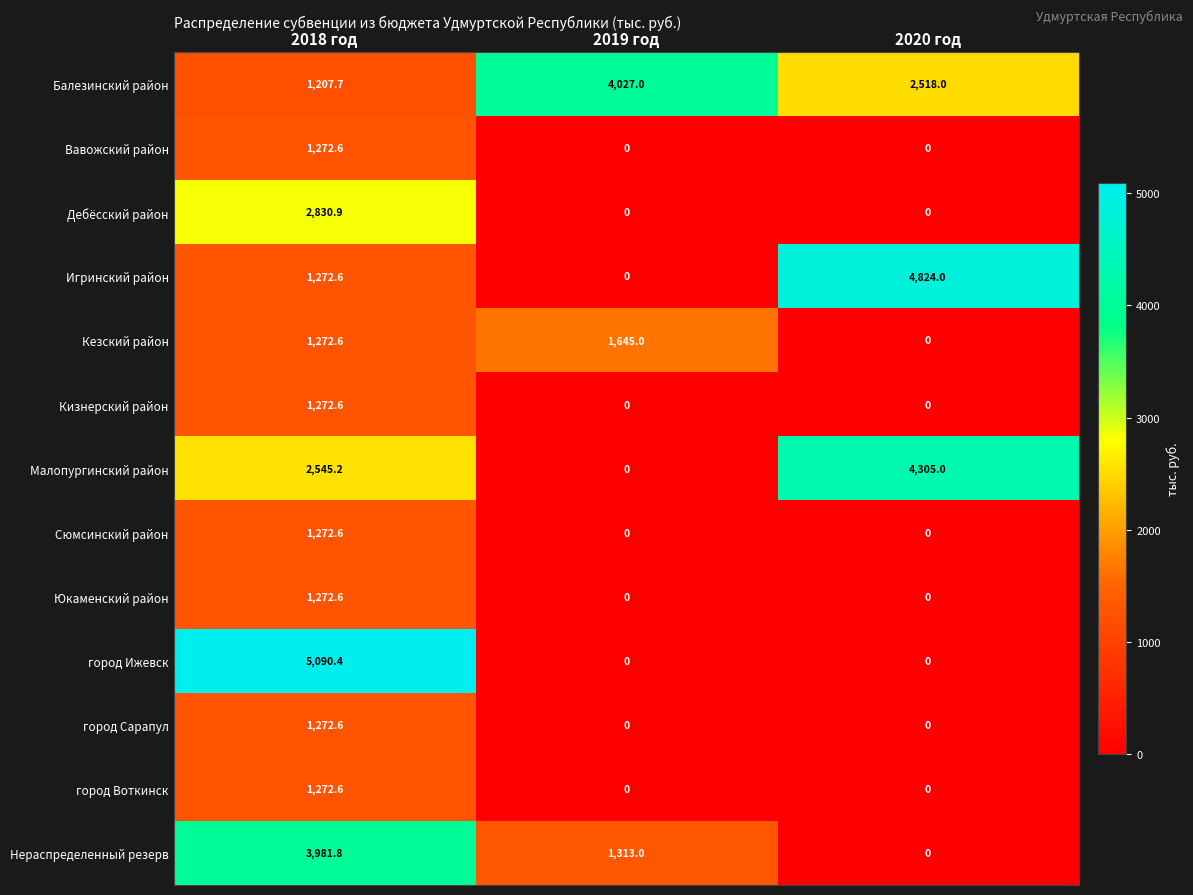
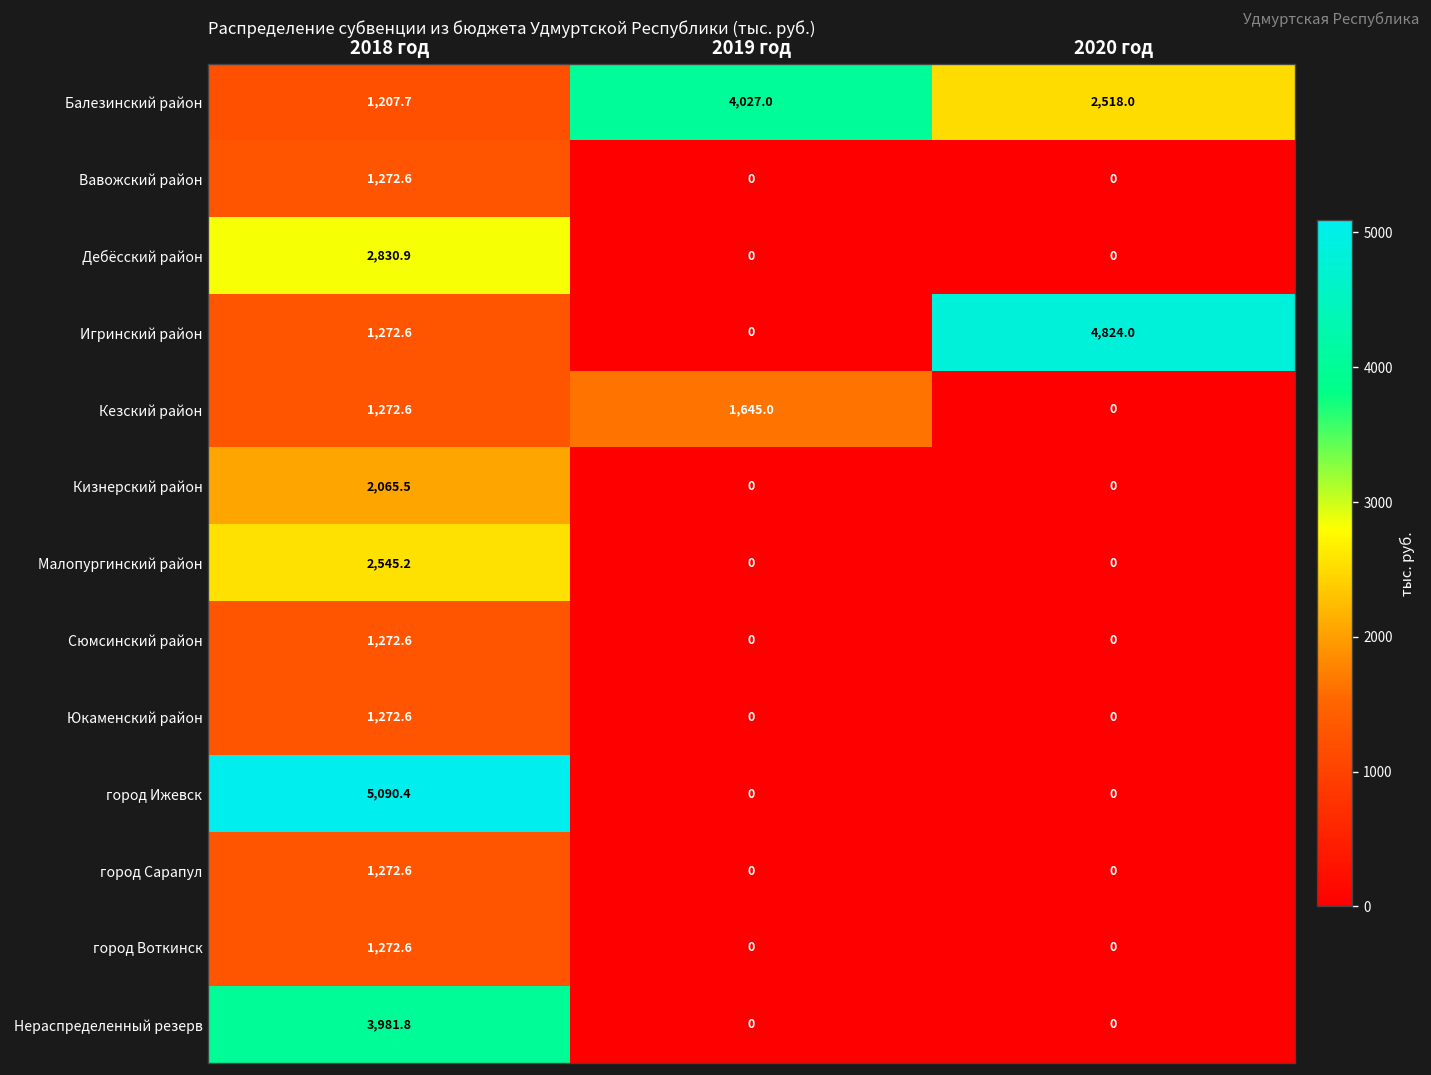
  {
    "Балезинский район": {
      "2018 год": "1,207.7",
      "2019 год": "4,027.0",
      "2020 год": "2,518.0"
    },
    "Вавожский район": {
      "2018 год": "1,272.6",
      "2019 год": "0",
      "2020 год": "0"
    },
    "Дебёсский район": {
      "2018 год": "2,830.9",
      "2019 год": "0",
      "2020 год": "0"
    },
    "Игринский район": {
      "2018 год": "1,272.6",
      "2019 год": "0",
      "2020 год": "4,824.0"
    },
    "Кезский район": {
      "2018 год": "1,272.6",
      "2019 год": "1,645.0",
      "2020 год": "0"
    },
    "Кизнерский район": {
-     "2018 год": "1,272.6",
+     "2018 год": "2,065.5",
      "2019 год": "0",
      "2020 год": "0"
    },
    "Малопургинский район": {
      "2018 год": "2,545.2",
      "2019 год": "0",
-     "2020 год": "4,305.0"
+     "2020 год": "0"
    },
    "Сюмсинский район": {
      "2018 год": "1,272.6",
      "2019 год": "0",
      "2020 год": "0"
    },
    "Юкаменский район": {
      "2018 год": "1,272.6",
      "2019 год": "0",
      "2020 год": "0"
    },
    "город Ижевск": {
      "2018 год": "5,090.4",
      "2019 год": "0",
      "2020 год": "0"
    },
    "город Сарапул": {
      "2018 год": "1,272.6",
      "2019 год": "0",
      "2020 год": "0"
    },
    "город Воткинск": {
      "2018 год": "1,272.6",
      "2019 год": "0",
      "2020 год": "0"
    },
    "Нераспределенный резерв": {
      "2018 год": "3,981.8",
-     "2019 год": "1,313.0",
+     "2019 год": "0",
      "2020 год": "0"
    }
  }
